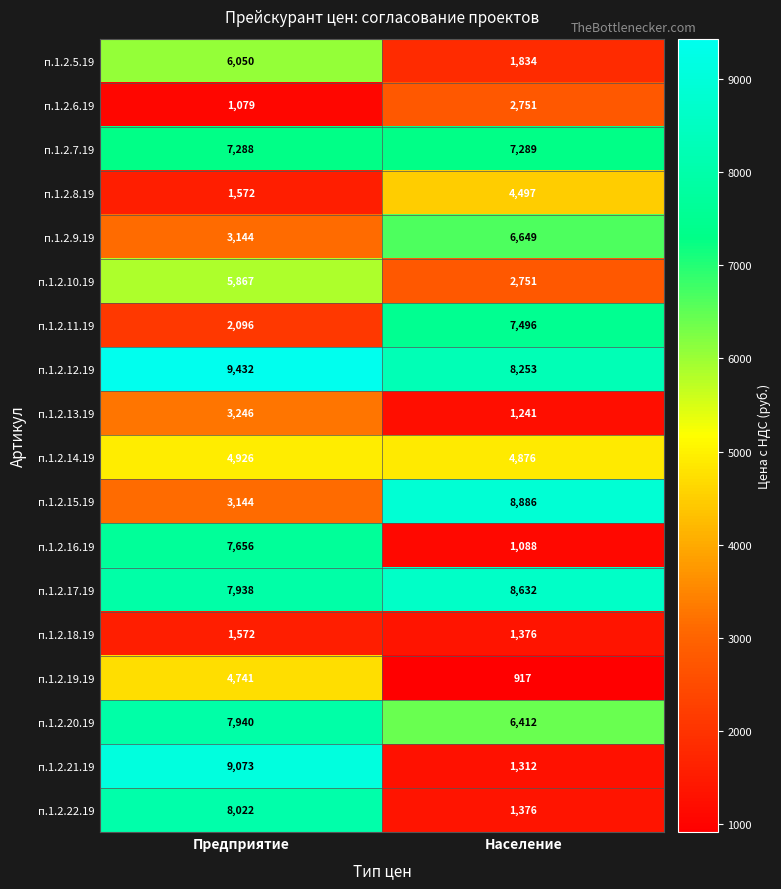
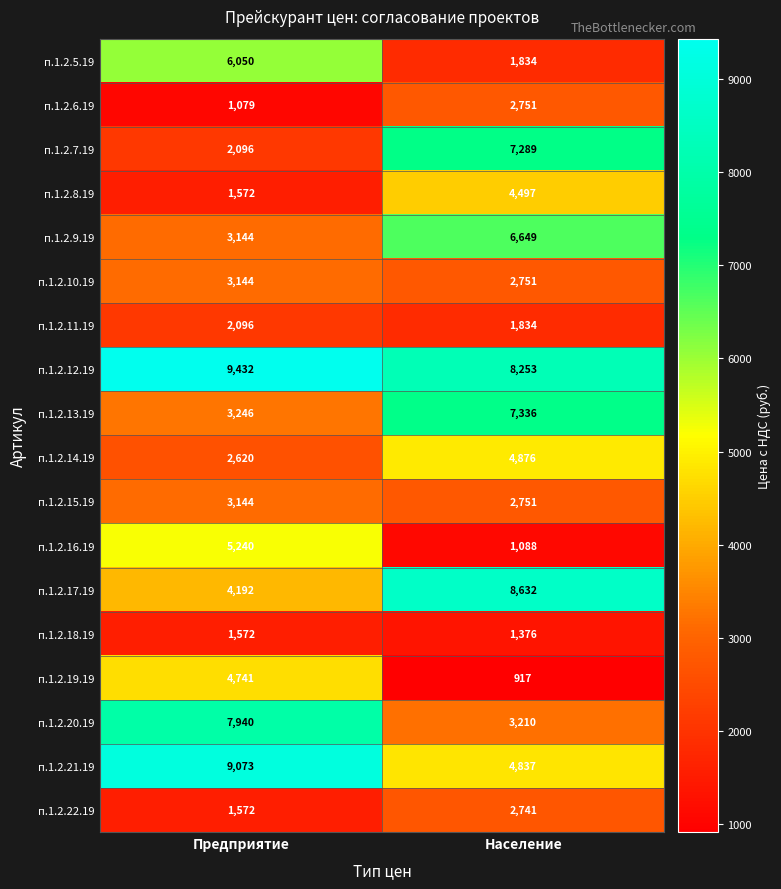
  {
    "п.1.2.5.19": {
      "Предприятие": "6,050",
      "Население": "1,834"
    },
    "п.1.2.6.19": {
      "Предприятие": "1,079",
      "Население": "2,751"
    },
    "п.1.2.7.19": {
-     "Предприятие": "7,288",
+     "Предприятие": "2,096",
      "Население": "7,289"
    },
    "п.1.2.8.19": {
      "Предприятие": "1,572",
      "Население": "4,497"
    },
    "п.1.2.9.19": {
      "Предприятие": "3,144",
      "Население": "6,649"
    },
    "п.1.2.10.19": {
-     "Предприятие": "5,867",
+     "Предприятие": "3,144",
      "Население": "2,751"
    },
    "п.1.2.11.19": {
      "Предприятие": "2,096",
-     "Население": "7,496"
+     "Население": "1,834"
    },
    "п.1.2.12.19": {
      "Предприятие": "9,432",
      "Население": "8,253"
    },
    "п.1.2.13.19": {
      "Предприятие": "3,246",
-     "Население": "1,241"
+     "Население": "7,336"
    },
    "п.1.2.14.19": {
-     "Предприятие": "4,926",
+     "Предприятие": "2,620",
      "Население": "4,876"
    },
    "п.1.2.15.19": {
      "Предприятие": "3,144",
-     "Население": "8,886"
+     "Население": "2,751"
    },
    "п.1.2.16.19": {
-     "Предприятие": "7,656",
+     "Предприятие": "5,240",
      "Население": "1,088"
    },
    "п.1.2.17.19": {
-     "Предприятие": "7,938",
+     "Предприятие": "4,192",
      "Население": "8,632"
    },
    "п.1.2.18.19": {
      "Предприятие": "1,572",
      "Население": "1,376"
    },
    "п.1.2.19.19": {
      "Предприятие": "4,741",
      "Население": "917"
    },
    "п.1.2.20.19": {
      "Предприятие": "7,940",
-     "Население": "6,412"
+     "Население": "3,210"
    },
    "п.1.2.21.19": {
      "Предприятие": "9,073",
-     "Население": "1,312"
+     "Население": "4,837"
    },
    "п.1.2.22.19": {
-     "Предприятие": "8,022",
-     "Население": "1,376"
+     "Предприятие": "1,572",
+     "Население": "2,741"
    }
  }
